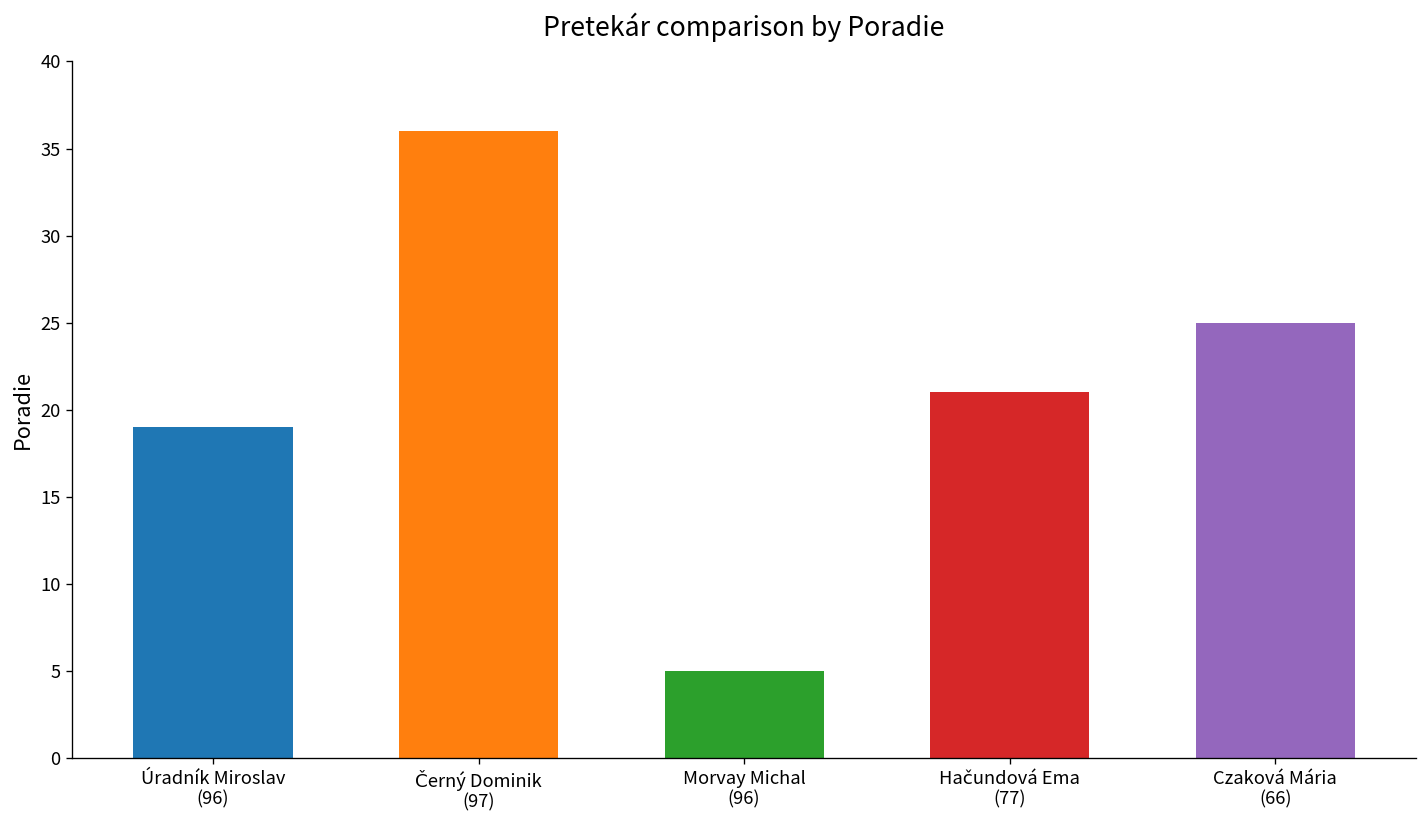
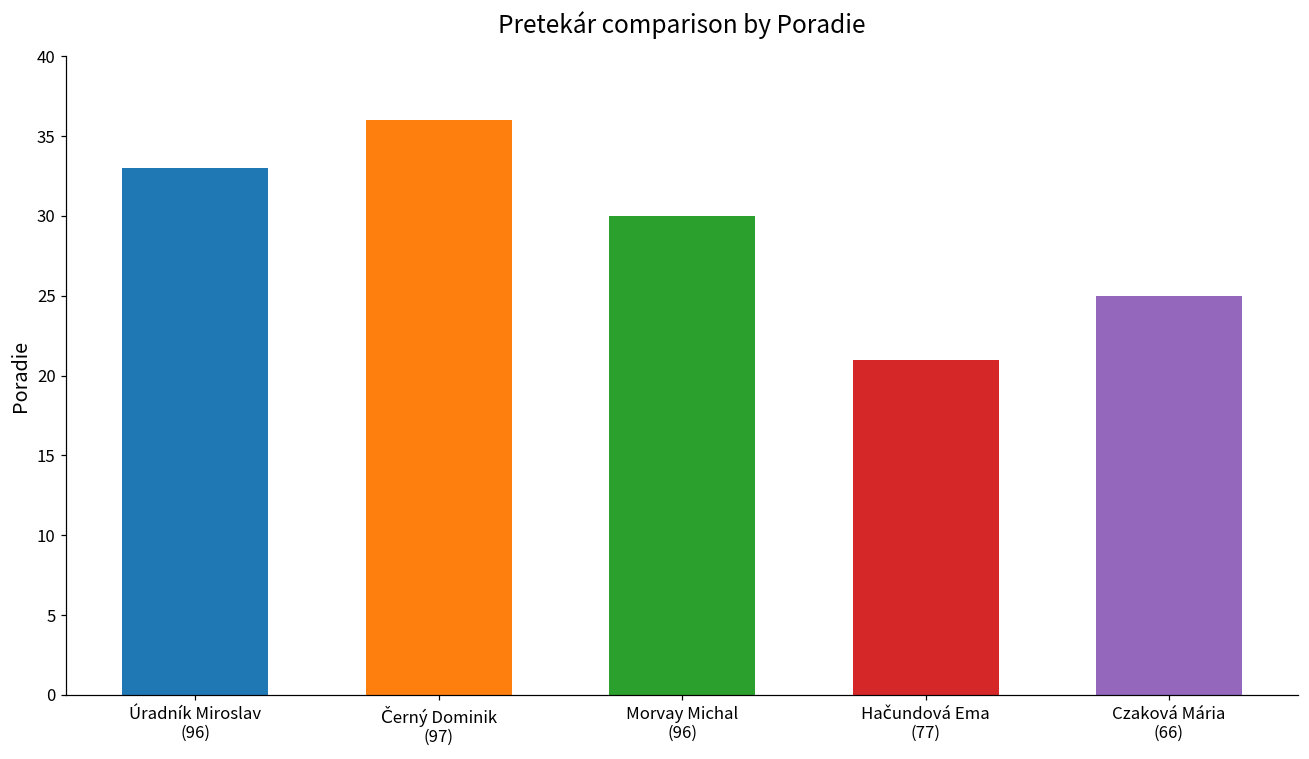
  {
-   "Úradník Miroslav (96)": 19,
+   "Úradník Miroslav (96)": 33,
    "Černý Dominik (97)": 36,
-   "Morvay Michal (96)": 5,
+   "Morvay Michal (96)": 30,
    "Hačundová Ema (77)": 21,
    "Czaková Mária (66)": 25
  }
